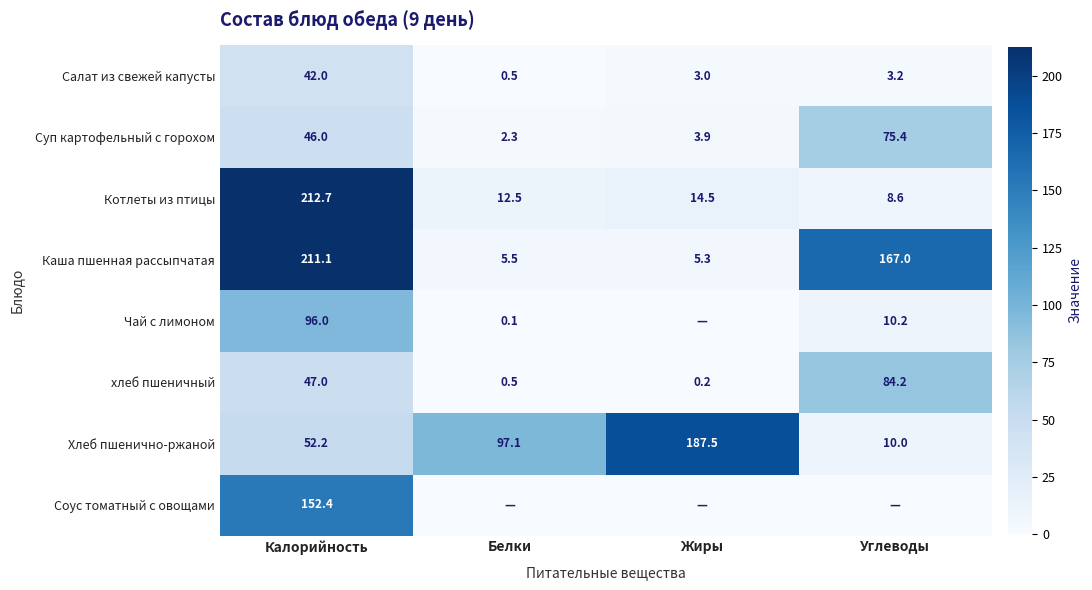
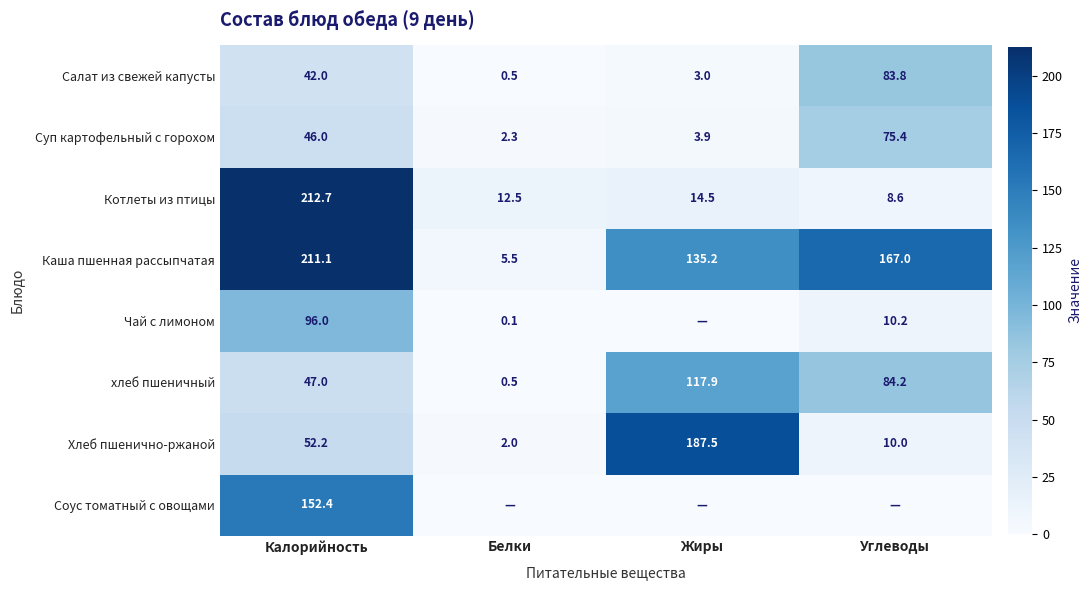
  {
    "Салат из свежей капусты": {
      "Калорийность": 42.0,
      "Белки": 0.5,
      "Жиры": 3.0,
-     "Углеводы": 3.2
+     "Углеводы": 83.8
    },
    "Суп картофельный с горохом": {
      "Калорийность": 46.0,
      "Белки": 2.3,
      "Жиры": 3.9,
      "Углеводы": 75.4
    },
    "Котлеты из птицы": {
      "Калорийность": 212.7,
      "Белки": 12.5,
      "Жиры": 14.5,
      "Углеводы": 8.6
    },
    "Каша пшенная рассыпчатая": {
      "Калорийность": 211.1,
      "Белки": 5.5,
-     "Жиры": 5.3,
+     "Жиры": 135.2,
      "Углеводы": 167.0
    },
    "Чай с лимоном": {
      "Калорийность": 96.0,
      "Белки": 0.1,
      "Углеводы": 10.2
    },
    "хлеб пшеничный": {
      "Калорийность": 47.0,
      "Белки": 0.5,
-     "Жиры": 0.2,
+     "Жиры": 117.9,
      "Углеводы": 84.2
    },
    "Хлеб пшенично-ржаной": {
      "Калорийность": 52.2,
-     "Белки": 97.1,
+     "Белки": 2.0,
      "Жиры": 187.5,
      "Углеводы": 10.0
    },
    "Соус томатный с овощами": {
      "Калорийность": 152.4
    }
  }
